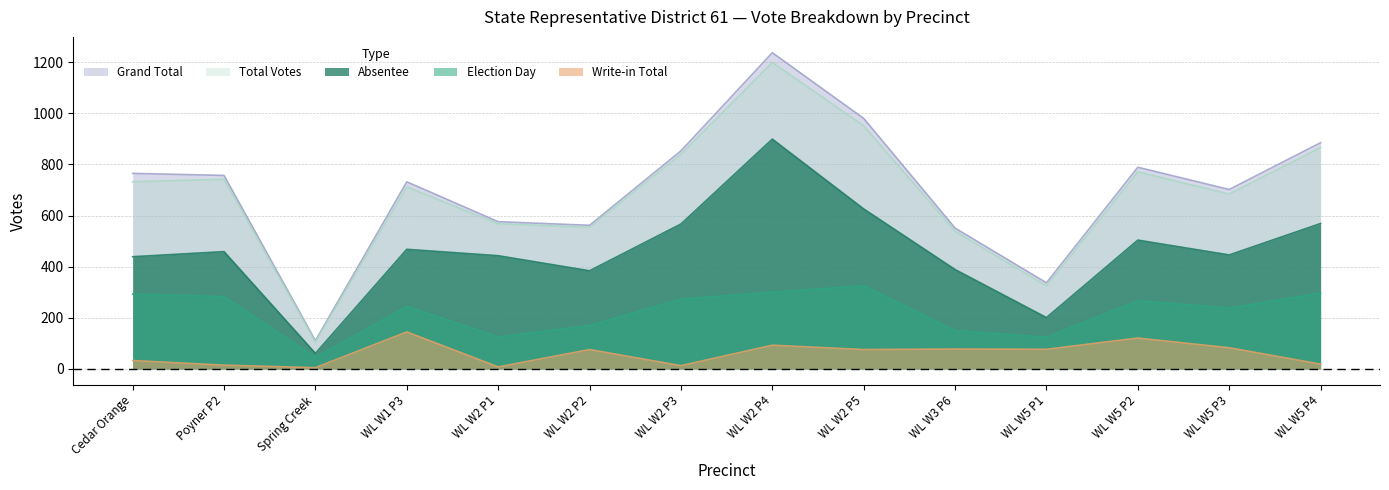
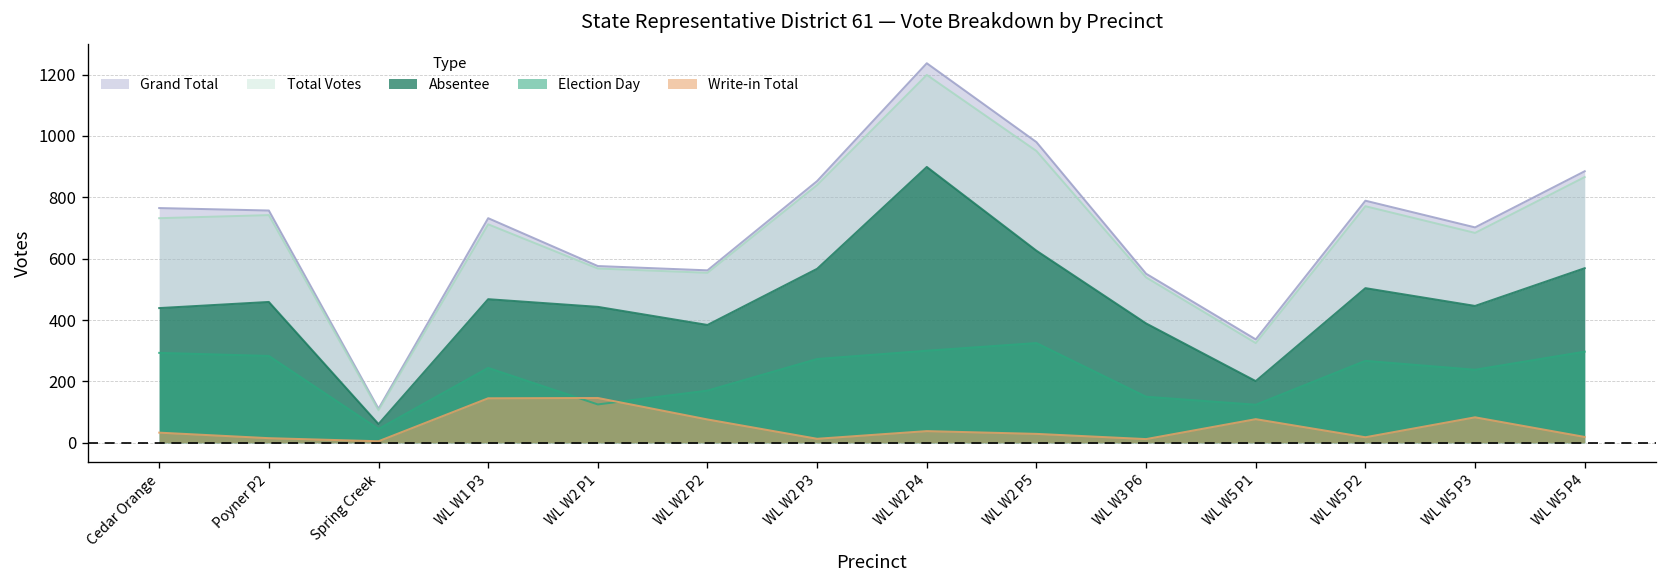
  {
    "Write-in Total": {
      "Cedar Orange": 30,
      "Poyner P2": 20,
      "Spring Creek": 10,
      "WL W1 P3": 150,
-     "WL W2 P1": 10,
+     "WL W2 P1": 150,
      "WL W2 P2": 80,
      "WL W2 P3": 10,
-     "WL W2 P4": 90,
-     "WL W2 P5": 80,
-     "WL W3 P6": 80,
+     "WL W2 P4": 40,
+     "WL W2 P5": 30,
+     "WL W3 P6": 10,
      "WL W5 P1": 80,
-     "WL W5 P2": 120,
+     "WL W5 P2": 20,
      "WL W5 P3": 80,
      "WL W5 P4": 20
    }
  }
